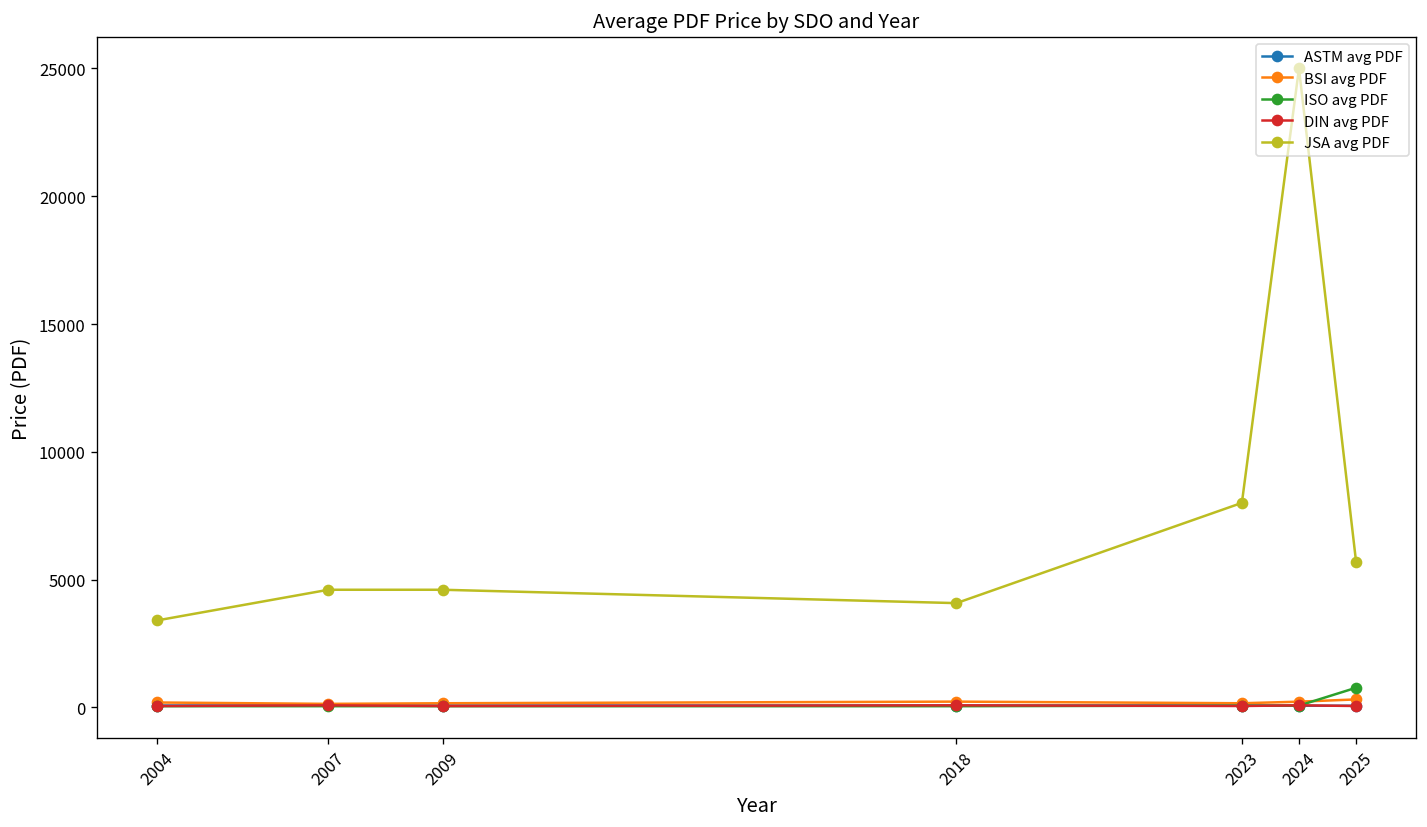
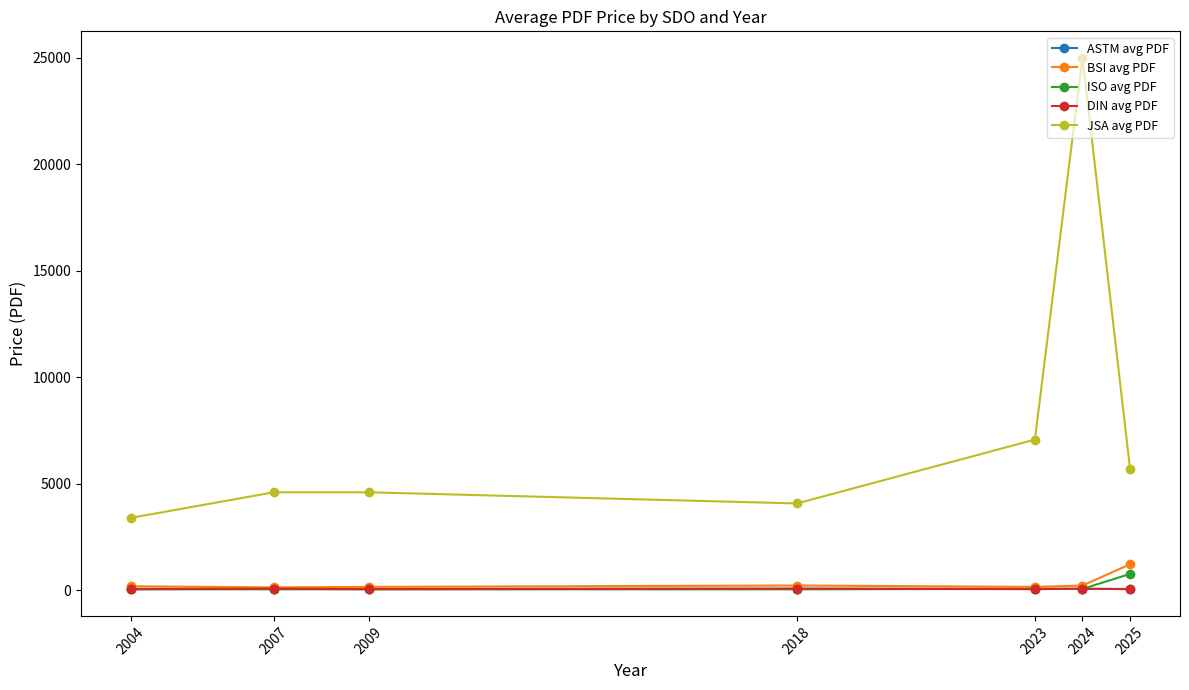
  {
    "DIN avg PDF": {
      "2025": 100
    },
    "BSI avg PDF": {
      "2004": 200,
      "2018": 200,
      "2024": 200,
-     "2025": 300
+     "2025": 1200
    },
    "ISO avg PDF": {
      "2025": 800
    },
    "JSA avg PDF": {
      "2004": 3400,
      "2007": 4600,
      "2009": 4600,
      "2018": 4100,
-     "2023": 8000,
+     "2023": 7100,
      "2025": 5700
    }
  }
